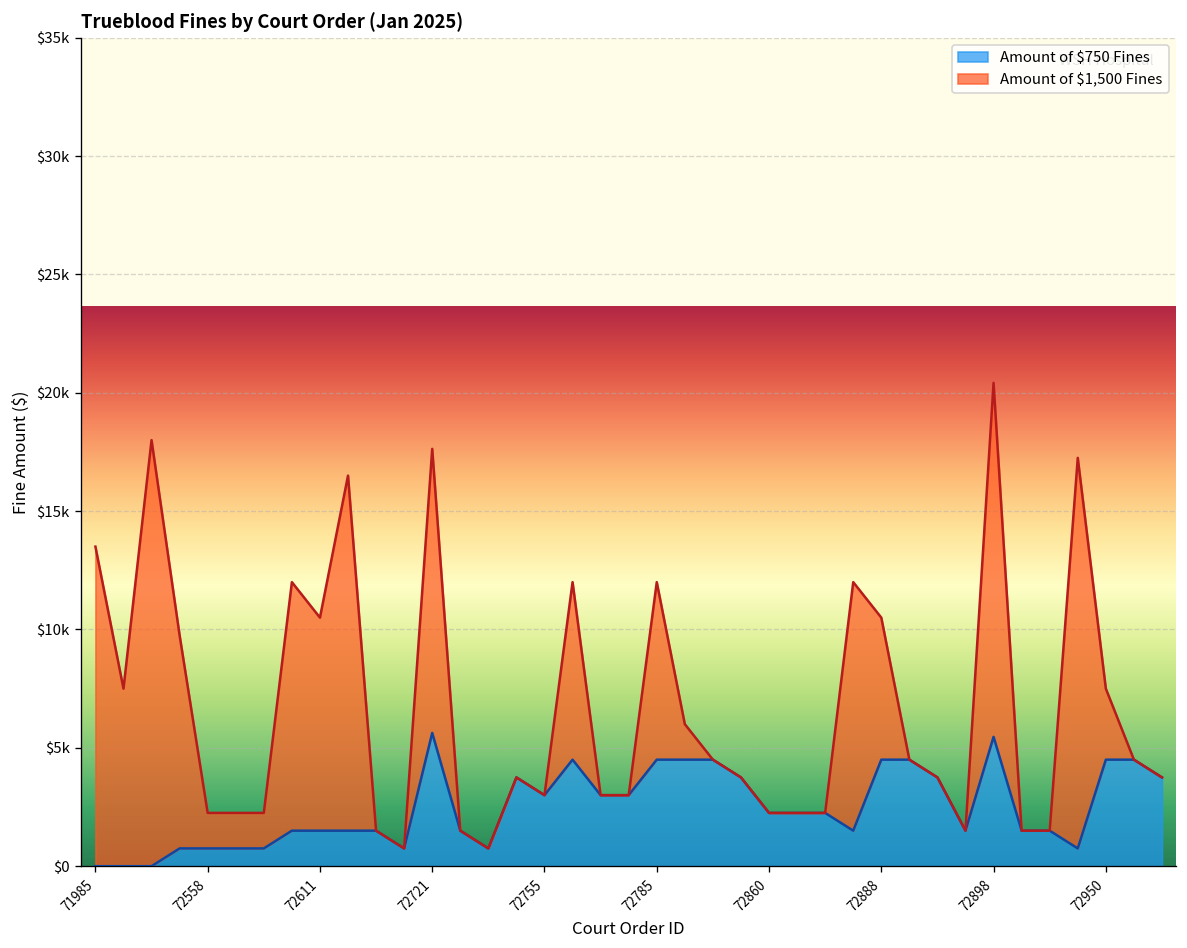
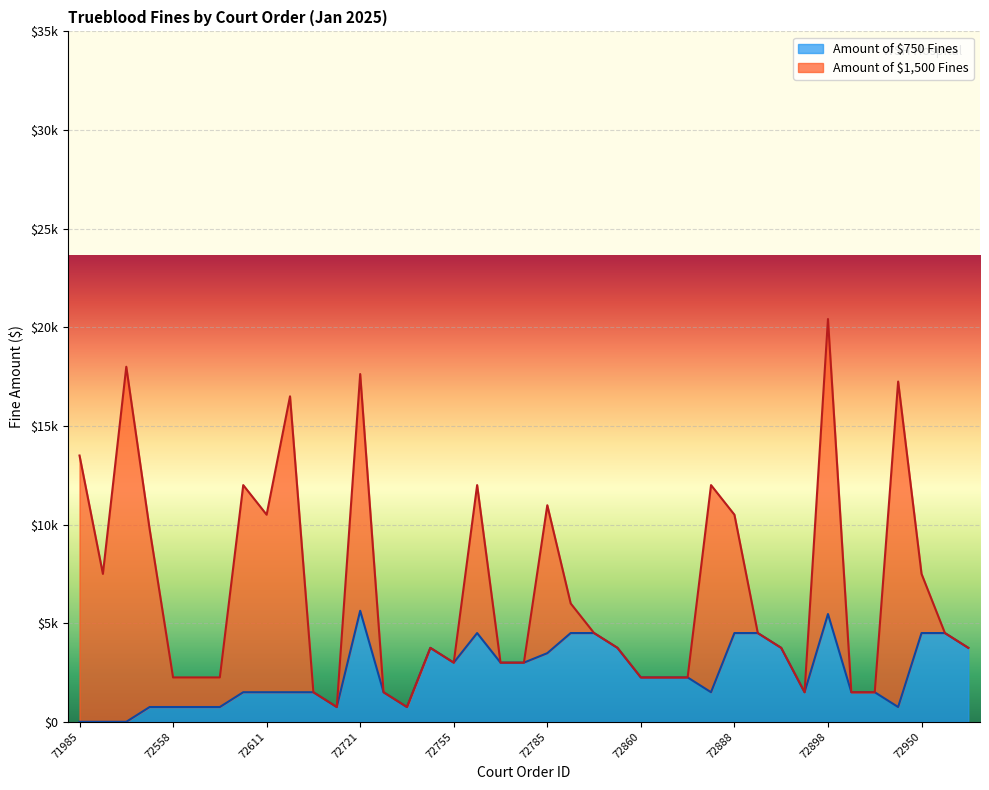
  {
    "Amount of $750 Fines": {
      "71985": "$0",
      "72558": "$800",
      "72611": "$1500",
      "72721": "$5600",
-     "72785": "$4500",
+     "72785": "$3500",
      "72888": "$4500",
      "72898": "$5500",
      "72950": "$4500"
    },
    "Amount of $1,500 Fines": {
      "71985": "$13500",
      "72558": "$1500",
      "72611": "$9000",
      "72721": "$12000",
      "72785": "$7500",
      "72888": "$6000",
      "72898": "$15000",
      "72950": "$3000"
    }
  }
